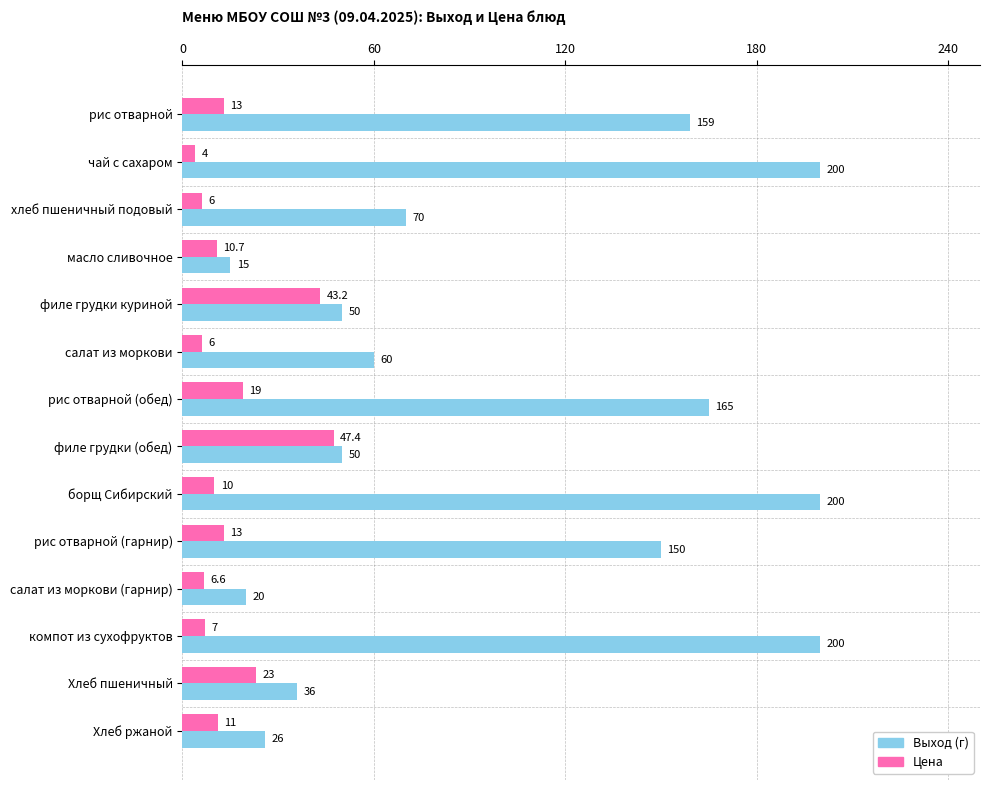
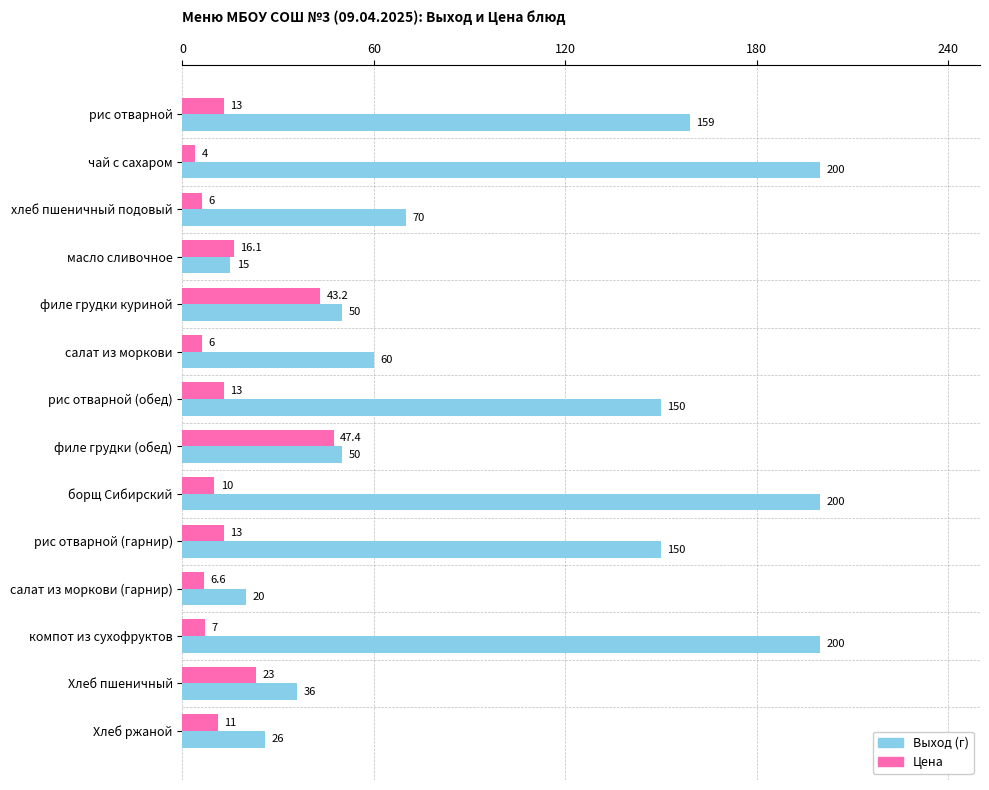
  {
    "Выход (г)": {
      "рис отварной": 159,
      "чай с сахаром": 200,
      "хлеб пшеничный подовый": 70,
      "масло сливочное": 15,
      "филе грудки куриной": 50,
      "салат из моркови": 60,
-     "рис отварной (обед)": 165,
+     "рис отварной (обед)": 150,
      "филе грудки (обед)": 50,
      "борщ Сибирский": 200,
      "рис отварной (гарнир)": 150,
      "салат из моркови (гарнир)": 20,
      "компот из сухофруктов": 200,
      "Хлеб пшеничный": 36,
      "Хлеб ржаной": 26
    },
    "Цена": {
      "рис отварной": 13,
      "чай с сахаром": 4,
      "хлеб пшеничный подовый": 6,
-     "масло сливочное": 10.7,
+     "масло сливочное": 16.1,
      "филе грудки куриной": 43.2,
      "салат из моркови": 6,
-     "рис отварной (обед)": 19,
+     "рис отварной (обед)": 13,
      "филе грудки (обед)": 47.4,
      "борщ Сибирский": 10,
      "рис отварной (гарнир)": 13,
      "салат из моркови (гарнир)": 6.6,
      "компот из сухофруктов": 7,
      "Хлеб пшеничный": 23,
      "Хлеб ржаной": 11
    }
  }
